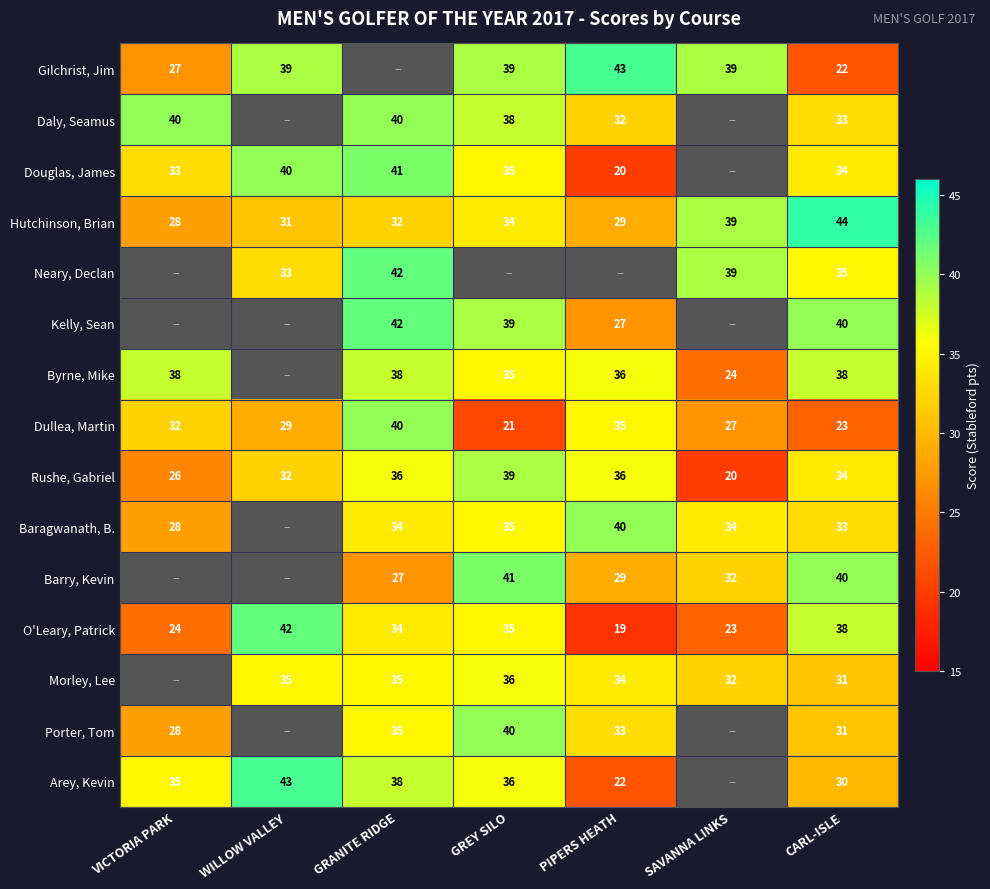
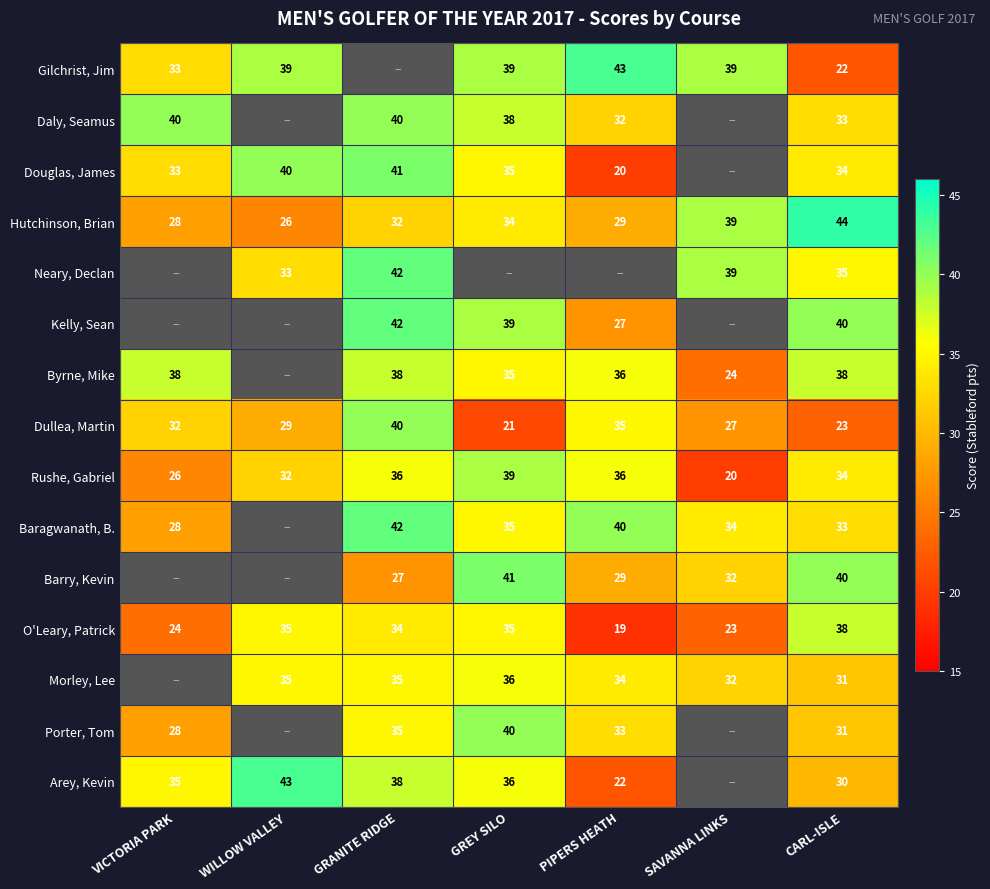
  {
    "Gilchrist, Jim": {
-     "VICTORIA PARK": 27,
+     "VICTORIA PARK": 33,
      "WILLOW VALLEY": 39,
      "GREY SILO": 39,
      "PIPERS HEATH": 43,
      "SAVANNA LINKS": 39,
      "CARL-ISLE": 22
    },
    "Daly, Seamus": {
      "VICTORIA PARK": 40,
      "GRANITE RIDGE": 40,
      "GREY SILO": 38,
      "PIPERS HEATH": 32,
      "CARL-ISLE": 33
    },
    "Douglas, James": {
      "VICTORIA PARK": 33,
      "WILLOW VALLEY": 40,
      "GRANITE RIDGE": 41,
      "GREY SILO": 35,
      "PIPERS HEATH": 20,
      "CARL-ISLE": 34
    },
    "Hutchinson, Brian": {
      "VICTORIA PARK": 28,
-     "WILLOW VALLEY": 31,
+     "WILLOW VALLEY": 26,
      "GRANITE RIDGE": 32,
      "GREY SILO": 34,
      "PIPERS HEATH": 29,
      "SAVANNA LINKS": 39,
      "CARL-ISLE": 44
    },
    "Neary, Declan": {
      "WILLOW VALLEY": 33,
      "GRANITE RIDGE": 42,
      "SAVANNA LINKS": 39,
      "CARL-ISLE": 35
    },
    "Kelly, Sean": {
      "GRANITE RIDGE": 42,
      "GREY SILO": 39,
      "PIPERS HEATH": 27,
      "CARL-ISLE": 40
    },
    "Byrne, Mike": {
      "VICTORIA PARK": 38,
      "GRANITE RIDGE": 38,
      "GREY SILO": 35,
      "PIPERS HEATH": 36,
      "SAVANNA LINKS": 24,
      "CARL-ISLE": 38
    },
    "Dullea, Martin": {
      "VICTORIA PARK": 32,
      "WILLOW VALLEY": 29,
      "GRANITE RIDGE": 40,
      "GREY SILO": 21,
      "PIPERS HEATH": 35,
      "SAVANNA LINKS": 27,
      "CARL-ISLE": 23
    },
    "Rushe, Gabriel": {
      "VICTORIA PARK": 26,
      "WILLOW VALLEY": 32,
      "GRANITE RIDGE": 36,
      "GREY SILO": 39,
      "PIPERS HEATH": 36,
      "SAVANNA LINKS": 20,
      "CARL-ISLE": 34
    },
    "Baragwanath, B.": {
      "VICTORIA PARK": 28,
-     "GRANITE RIDGE": 34,
+     "GRANITE RIDGE": 42,
      "GREY SILO": 35,
      "PIPERS HEATH": 40,
      "SAVANNA LINKS": 34,
      "CARL-ISLE": 33
    },
    "Barry, Kevin": {
      "GRANITE RIDGE": 27,
      "GREY SILO": 41,
      "PIPERS HEATH": 29,
      "SAVANNA LINKS": 32,
      "CARL-ISLE": 40
    },
    "O'Leary, Patrick": {
      "VICTORIA PARK": 24,
-     "WILLOW VALLEY": 42,
+     "WILLOW VALLEY": 35,
      "GRANITE RIDGE": 34,
      "GREY SILO": 35,
      "PIPERS HEATH": 19,
      "SAVANNA LINKS": 23,
      "CARL-ISLE": 38
    },
    "Morley, Lee": {
      "WILLOW VALLEY": 35,
      "GRANITE RIDGE": 35,
      "GREY SILO": 36,
      "PIPERS HEATH": 34,
      "SAVANNA LINKS": 32,
      "CARL-ISLE": 31
    },
    "Porter, Tom": {
      "VICTORIA PARK": 28,
      "GRANITE RIDGE": 35,
      "GREY SILO": 40,
      "PIPERS HEATH": 33,
      "CARL-ISLE": 31
    },
    "Arey, Kevin": {
      "VICTORIA PARK": 35,
      "WILLOW VALLEY": 43,
      "GRANITE RIDGE": 38,
      "GREY SILO": 36,
      "PIPERS HEATH": 22,
      "CARL-ISLE": 30
    }
  }
